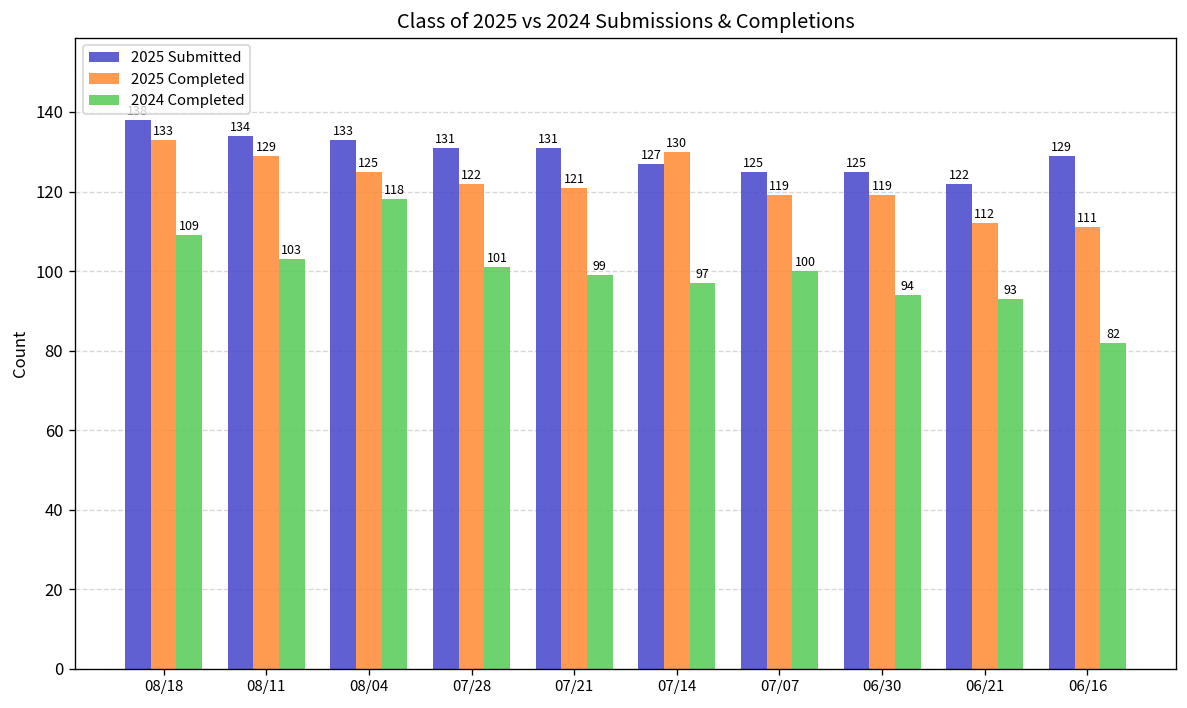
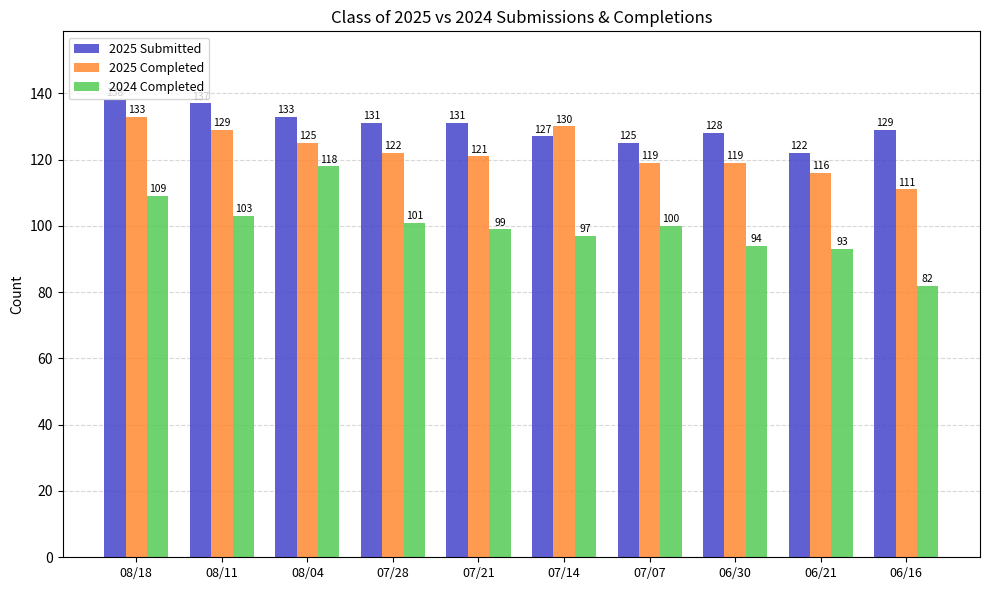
  {
    "2025 Submitted": {
-     "08/11": 134,
+     "08/11": 137,
      "08/04": 133,
      "07/28": 131,
      "07/21": 131,
      "07/14": 127,
      "07/07": 125,
-     "06/30": 125,
+     "06/30": 128,
      "06/21": 122,
      "06/16": 129
    },
    "2025 Completed": {
      "08/18": 133,
      "08/11": 129,
      "08/04": 125,
      "07/28": 122,
      "07/21": 121,
      "07/14": 130,
      "07/07": 119,
      "06/30": 119,
-     "06/21": 112,
+     "06/21": 116,
      "06/16": 111
    },
    "2024 Completed": {
      "08/18": 109,
      "08/11": 103,
      "08/04": 118,
      "07/28": 101,
      "07/21": 99,
      "07/14": 97,
      "07/07": 100,
      "06/30": 94,
      "06/21": 93,
      "06/16": 82
    }
  }
